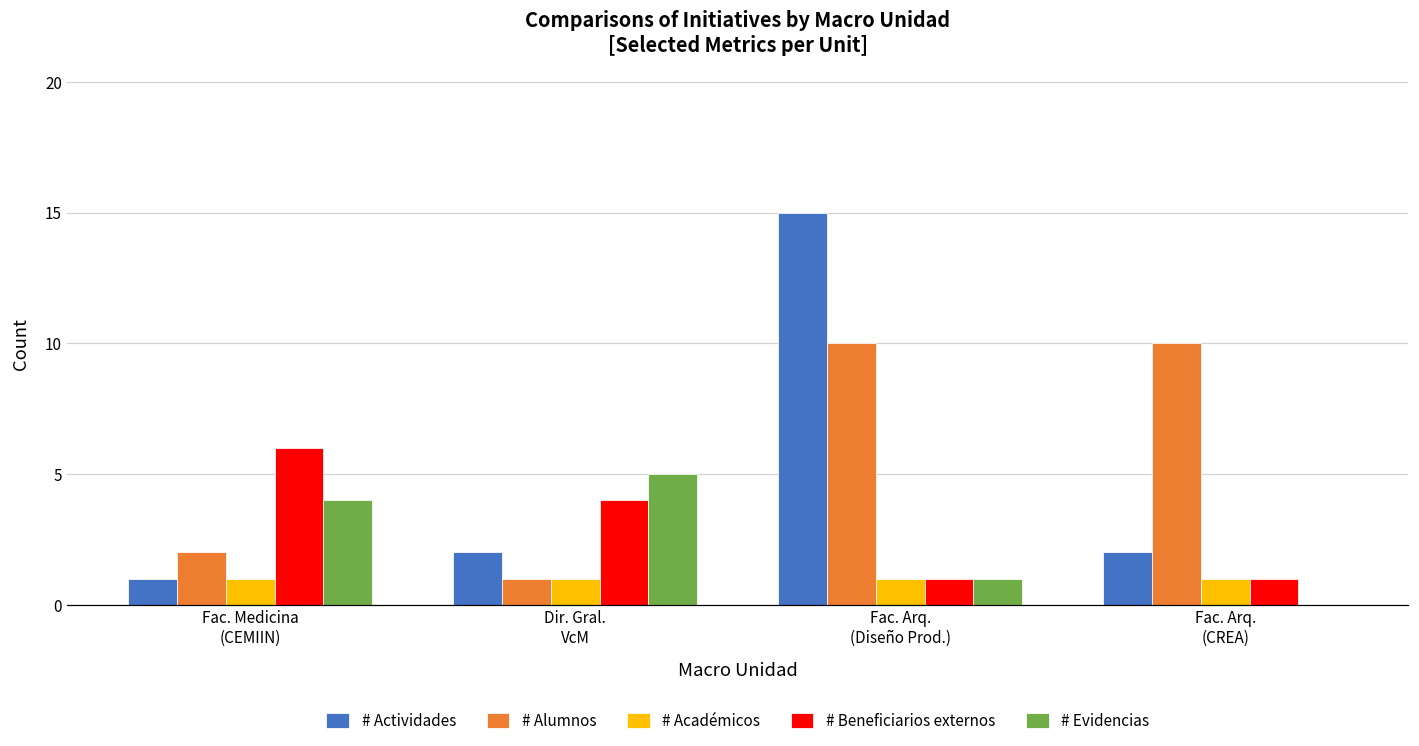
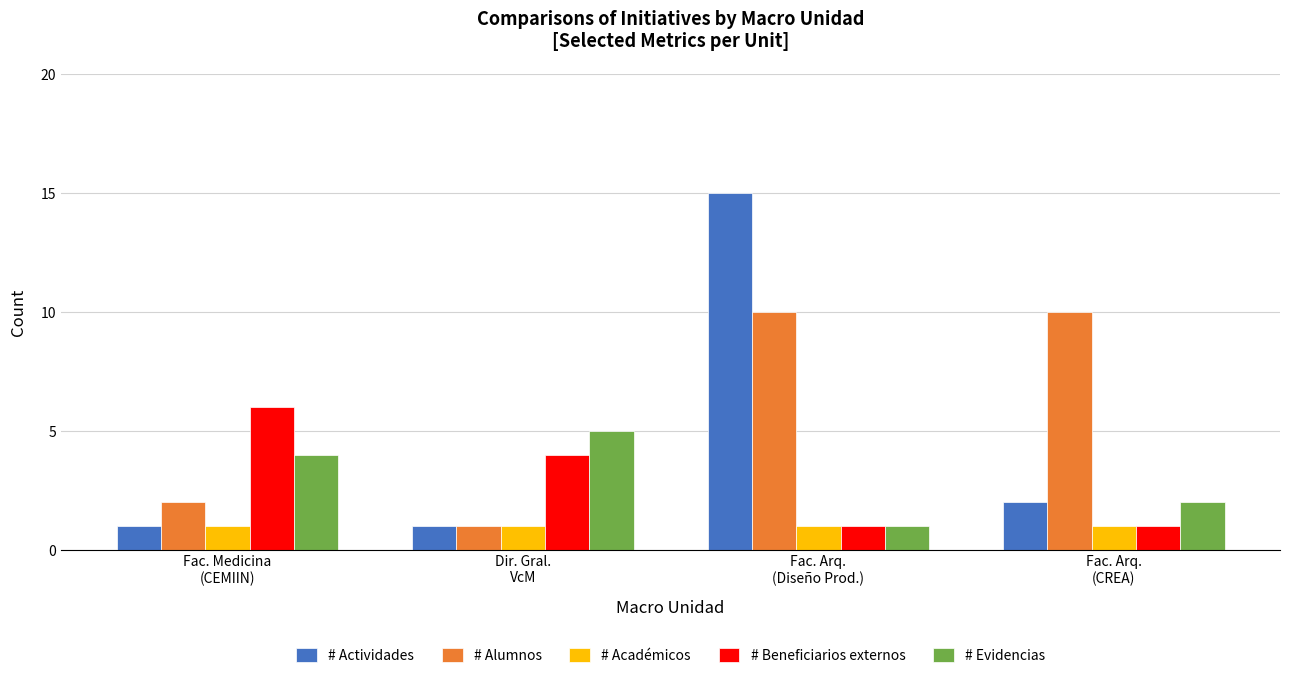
  {
    "# Actividades": {
      "Fac. Medicina (CEMIIN)": 1,
-     "Dir. Gral. VcM": 2,
+     "Dir. Gral. VcM": 1,
      "Fac. Arq. (Diseño Prod.)": 15,
      "Fac. Arq. (CREA)": 2
    },
    "# Alumnos": {
      "Fac. Medicina (CEMIIN)": 2,
      "Dir. Gral. VcM": 1,
      "Fac. Arq. (Diseño Prod.)": 10,
      "Fac. Arq. (CREA)": 10
    },
    "# Académicos": {
      "Fac. Medicina (CEMIIN)": 1,
      "Dir. Gral. VcM": 1,
      "Fac. Arq. (Diseño Prod.)": 1,
      "Fac. Arq. (CREA)": 1
    },
    "# Beneficiarios externos": {
      "Fac. Medicina (CEMIIN)": 6,
      "Dir. Gral. VcM": 4,
      "Fac. Arq. (Diseño Prod.)": 1,
      "Fac. Arq. (CREA)": 1
    },
    "# Evidencias": {
      "Fac. Medicina (CEMIIN)": 4,
      "Dir. Gral. VcM": 5,
      "Fac. Arq. (Diseño Prod.)": 1,
-     "Fac. Arq. (CREA)": 0
+     "Fac. Arq. (CREA)": 2
    }
  }
